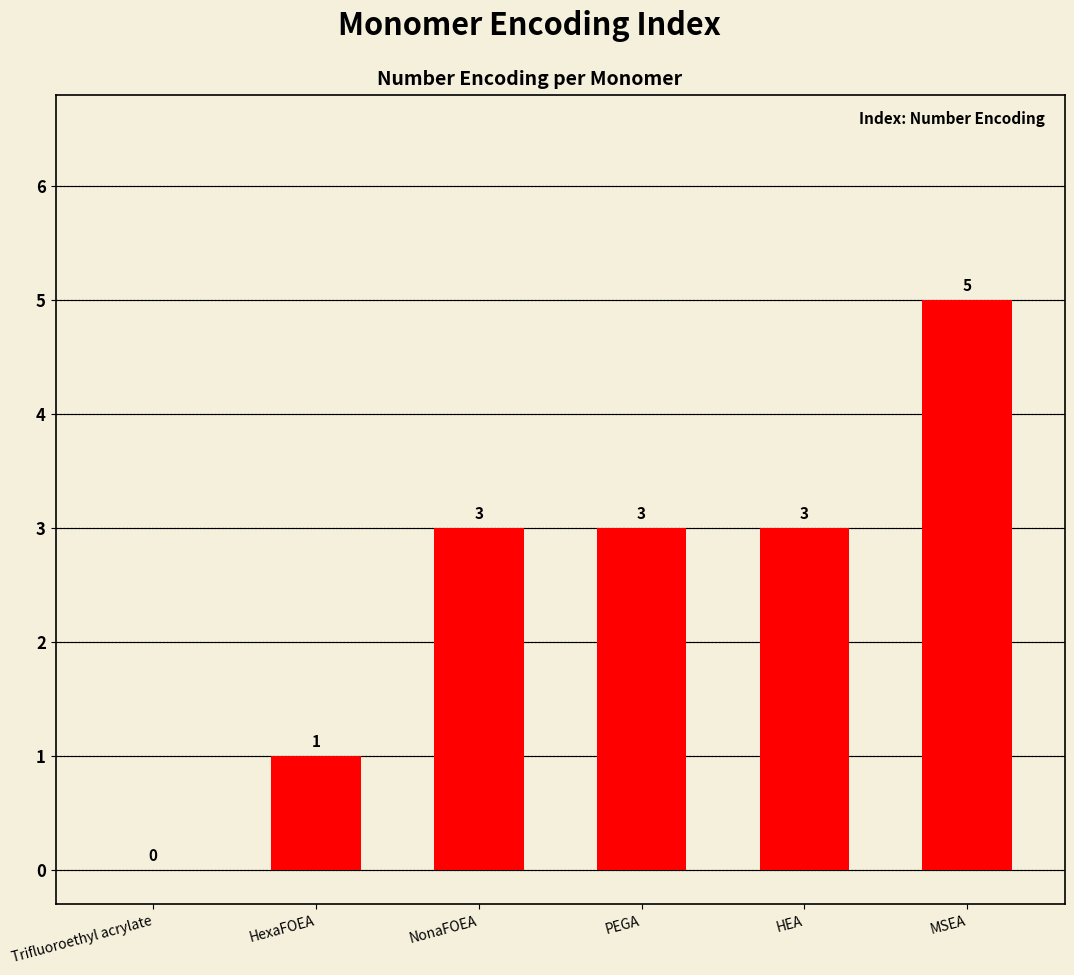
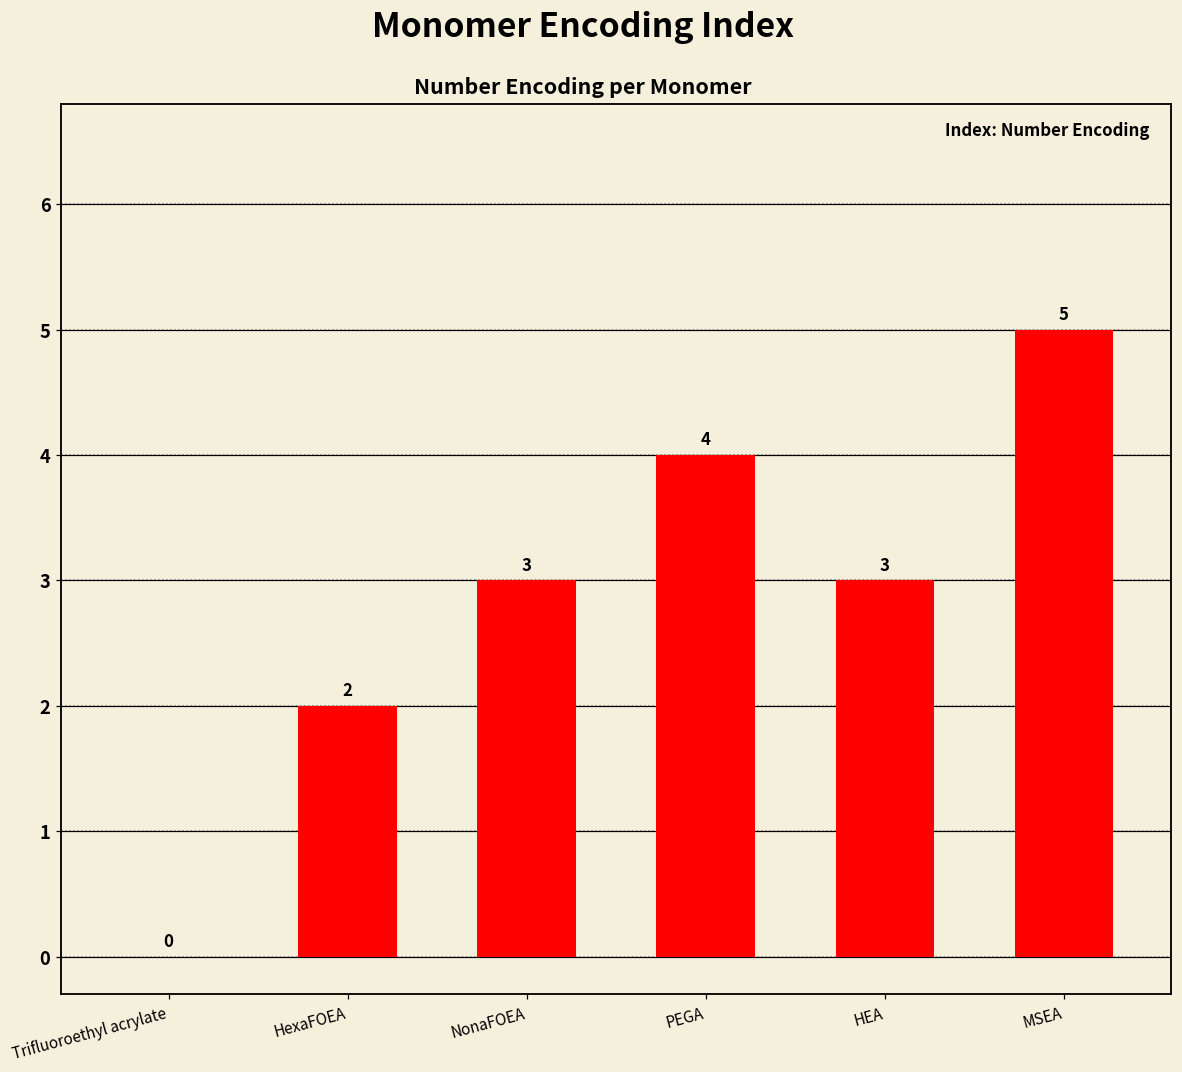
  {
    "Trifluoroethyl acrylate": 0,
-   "HexaFOEA": 1,
+   "HexaFOEA": 2,
    "NonaFOEA": 3,
-   "PEGA": 3,
+   "PEGA": 4,
    "HEA": 3,
    "MSEA": 5
  }
